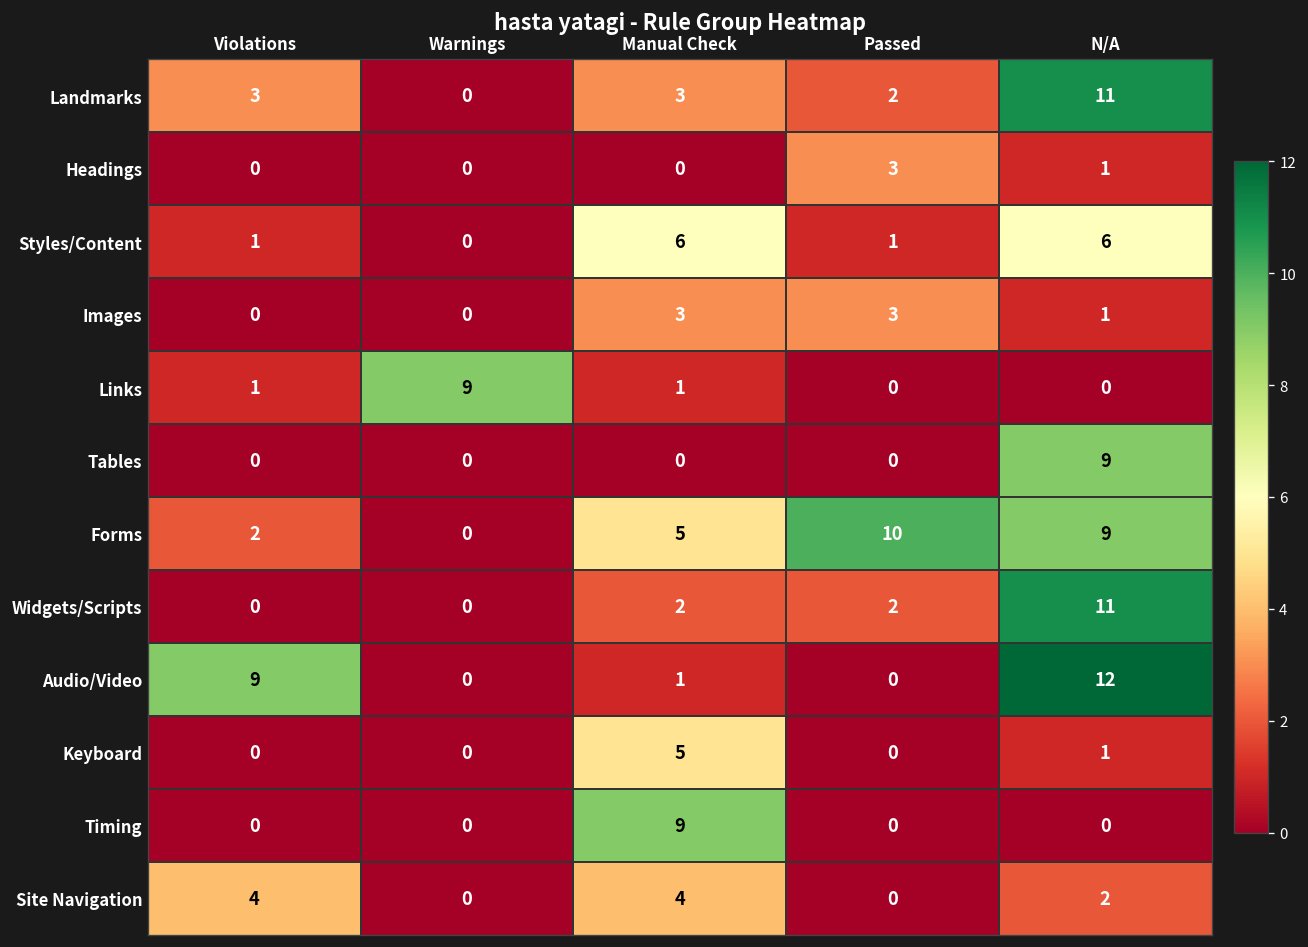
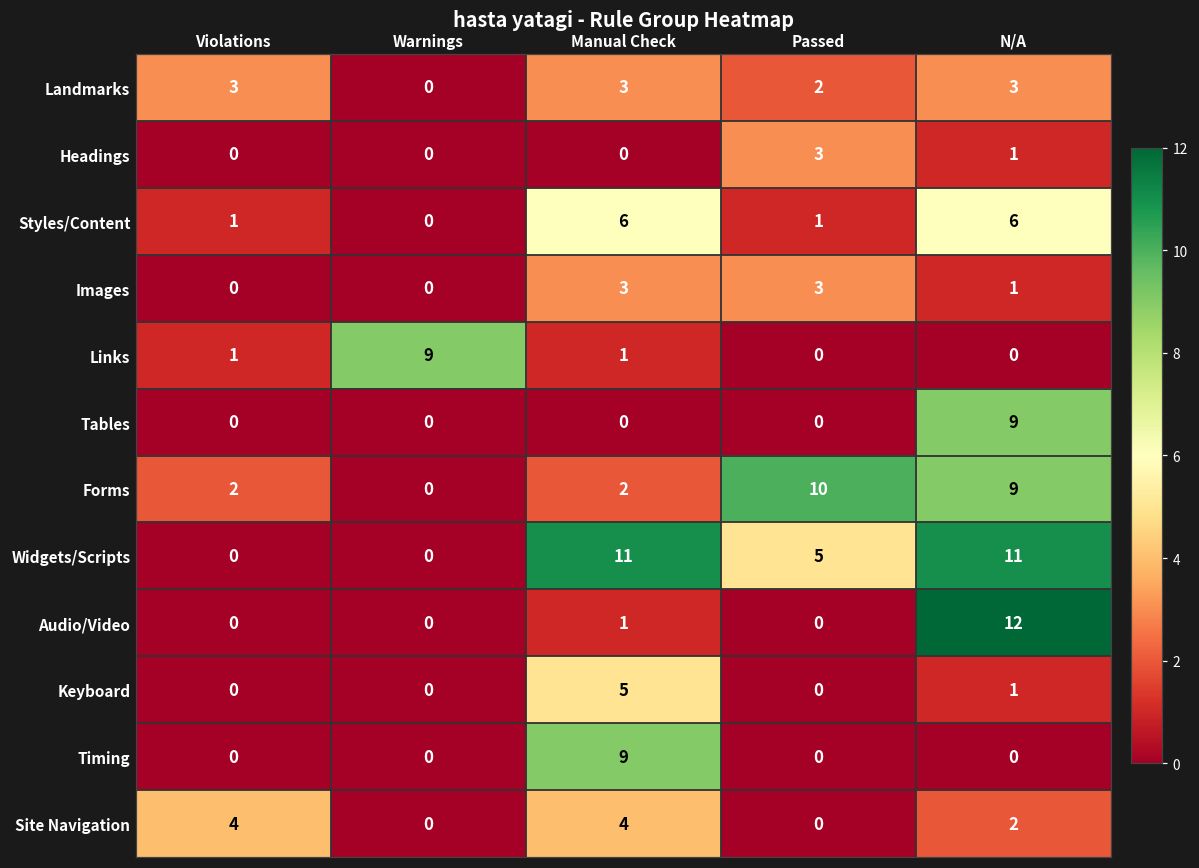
  {
    "Landmarks": {
      "Violations": 3,
      "Warnings": 0,
      "Manual Check": 3,
      "Passed": 2,
-     "N/A": 11
+     "N/A": 3
    },
    "Headings": {
      "Violations": 0,
      "Warnings": 0,
      "Manual Check": 0,
      "Passed": 3,
      "N/A": 1
    },
    "Styles/Content": {
      "Violations": 1,
      "Warnings": 0,
      "Manual Check": 6,
      "Passed": 1,
      "N/A": 6
    },
    "Images": {
      "Violations": 0,
      "Warnings": 0,
      "Manual Check": 3,
      "Passed": 3,
      "N/A": 1
    },
    "Links": {
      "Violations": 1,
      "Warnings": 9,
      "Manual Check": 1,
      "Passed": 0,
      "N/A": 0
    },
    "Tables": {
      "Violations": 0,
      "Warnings": 0,
      "Manual Check": 0,
      "Passed": 0,
      "N/A": 9
    },
    "Forms": {
      "Violations": 2,
      "Warnings": 0,
-     "Manual Check": 5,
+     "Manual Check": 2,
      "Passed": 10,
      "N/A": 9
    },
    "Widgets/Scripts": {
      "Violations": 0,
      "Warnings": 0,
-     "Manual Check": 2,
-     "Passed": 2,
+     "Manual Check": 11,
+     "Passed": 5,
      "N/A": 11
    },
    "Audio/Video": {
-     "Violations": 9,
+     "Violations": 0,
      "Warnings": 0,
      "Manual Check": 1,
      "Passed": 0,
      "N/A": 12
    },
    "Keyboard": {
      "Violations": 0,
      "Warnings": 0,
      "Manual Check": 5,
      "Passed": 0,
      "N/A": 1
    },
    "Timing": {
      "Violations": 0,
      "Warnings": 0,
      "Manual Check": 9,
      "Passed": 0,
      "N/A": 0
    },
    "Site Navigation": {
      "Violations": 4,
      "Warnings": 0,
      "Manual Check": 4,
      "Passed": 0,
      "N/A": 2
    }
  }
